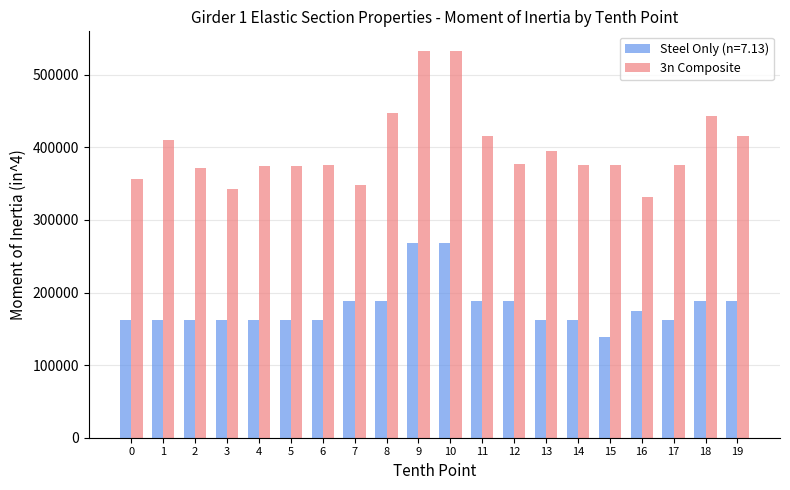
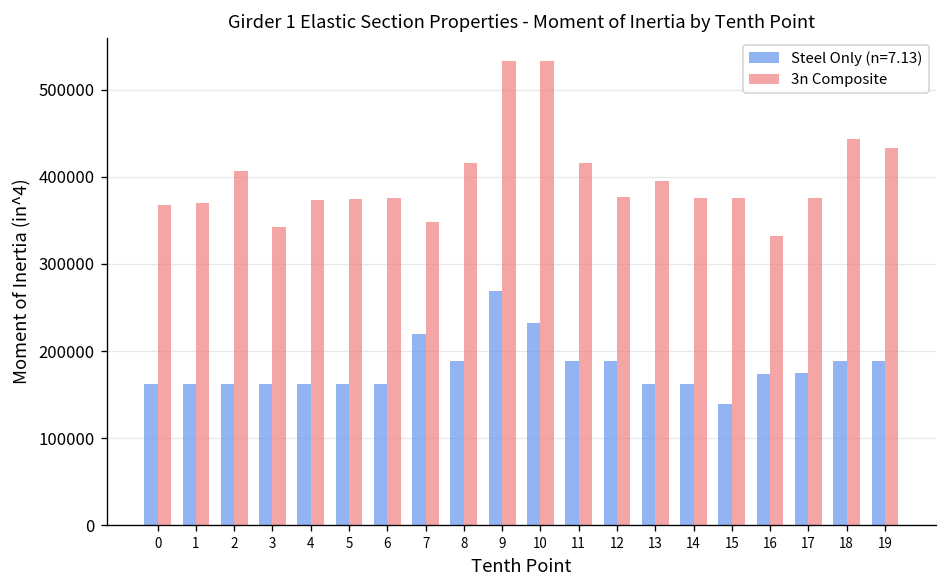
  {
    "Steel Only (n=7.13)": {
      "0": 160000,
      "1": 160000,
      "2": 160000,
      "3": 160000,
      "4": 160000,
      "5": 160000,
      "6": 160000,
-     "7": 190000,
+     "7": 220000,
      "8": 190000,
      "9": 270000,
-     "10": 270000,
+     "10": 230000,
      "11": 190000,
      "12": 190000,
      "13": 160000,
      "14": 160000,
      "15": 140000,
      "16": 170000,
-     "17": 160000,
+     "17": 180000,
      "18": 190000,
      "19": 190000
    },
    "3n Composite": {
-     "0": 360000,
-     "1": 410000,
-     "2": 370000,
+     "0": 370000,
+     "1": 370000,
+     "2": 410000,
      "3": 340000,
      "4": 370000,
      "5": 370000,
      "6": 380000,
      "7": 350000,
-     "8": 450000,
+     "8": 420000,
      "9": 530000,
      "10": 530000,
      "11": 420000,
      "12": 380000,
      "13": 400000,
      "14": 380000,
      "15": 380000,
      "16": 330000,
      "17": 380000,
      "18": 440000,
-     "19": 420000
+     "19": 430000
    }
  }
